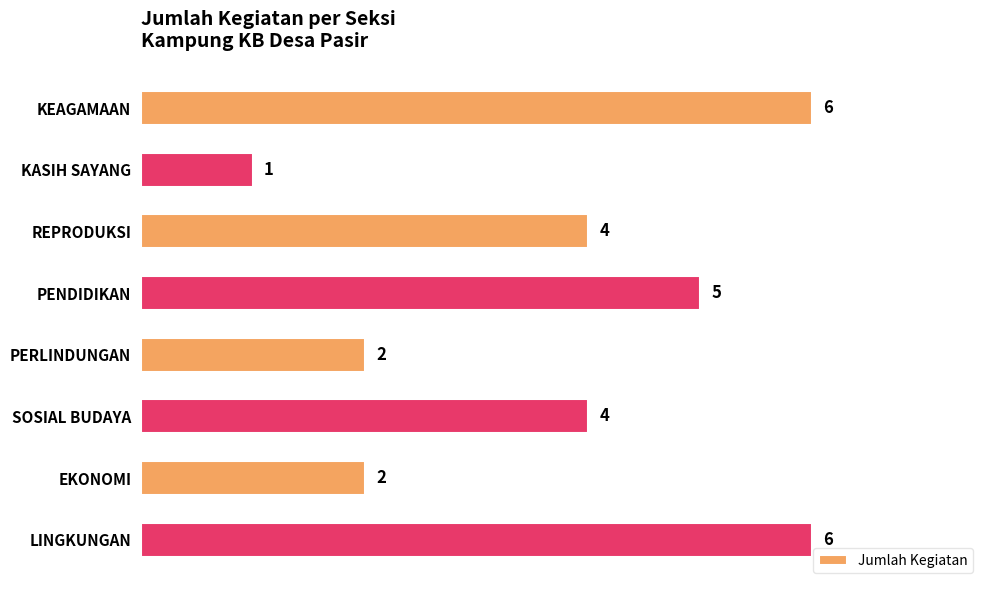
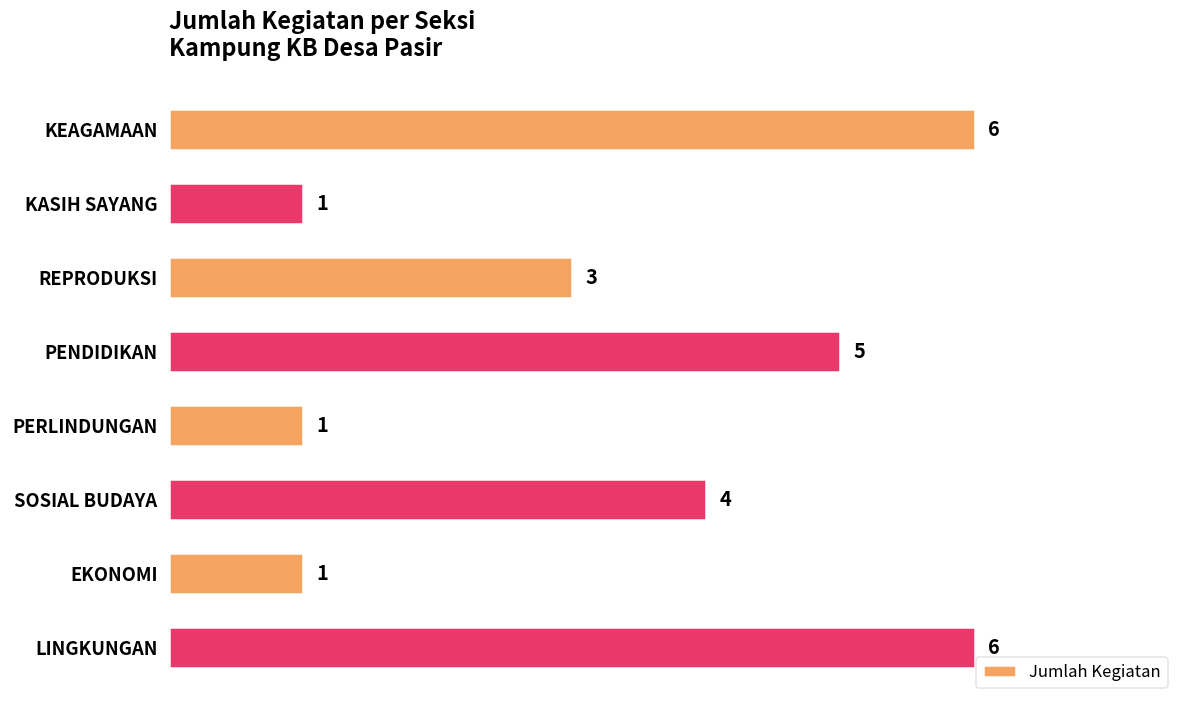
  {
    "KEAGAMAAN": 6,
    "KASIH SAYANG": 1,
-   "REPRODUKSI": 4,
+   "REPRODUKSI": 3,
    "PENDIDIKAN": 5,
-   "PERLINDUNGAN": 2,
+   "PERLINDUNGAN": 1,
    "SOSIAL BUDAYA": 4,
-   "EKONOMI": 2
+   "EKONOMI": 1
  }
